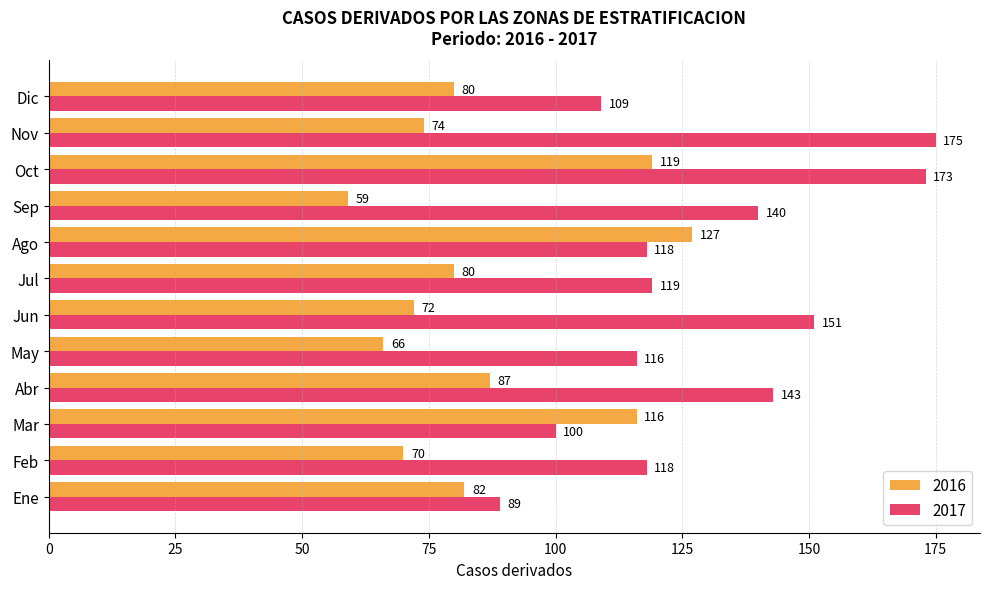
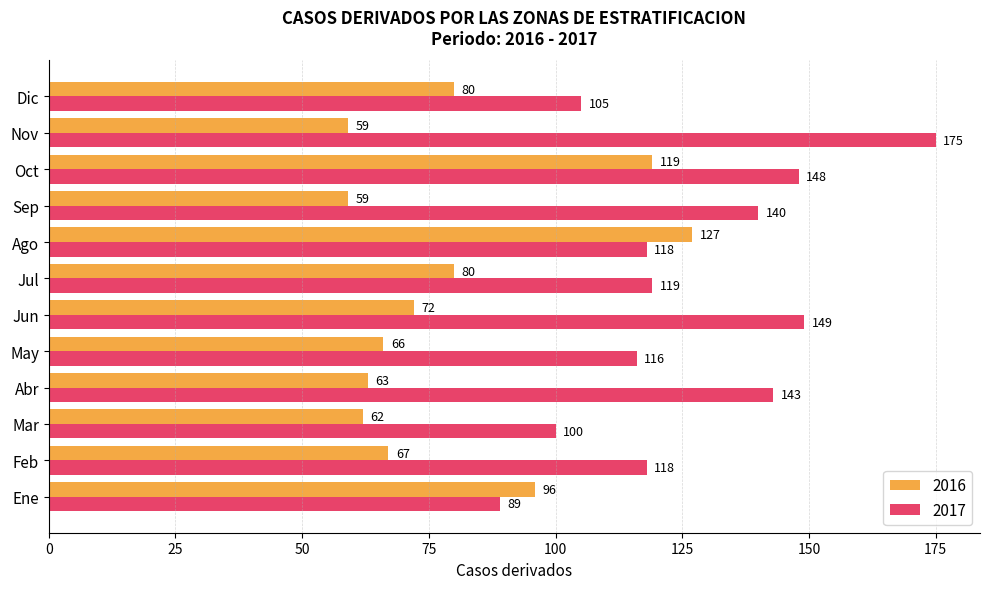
  {
    "2016": {
      "Dic": 80,
-     "Nov": 74,
+     "Nov": 59,
      "Oct": 119,
      "Sep": 59,
      "Ago": 127,
      "Jul": 80,
      "Jun": 72,
      "May": 66,
-     "Abr": 87,
-     "Mar": 116,
-     "Feb": 70,
-     "Ene": 82
+     "Abr": 63,
+     "Mar": 62,
+     "Feb": 67,
+     "Ene": 96
    },
    "2017": {
-     "Dic": 109,
+     "Dic": 105,
      "Nov": 175,
-     "Oct": 173,
+     "Oct": 148,
      "Sep": 140,
      "Ago": 118,
      "Jul": 119,
-     "Jun": 151,
+     "Jun": 149,
      "May": 116,
      "Abr": 143,
      "Mar": 100,
      "Feb": 118,
      "Ene": 89
    }
  }
